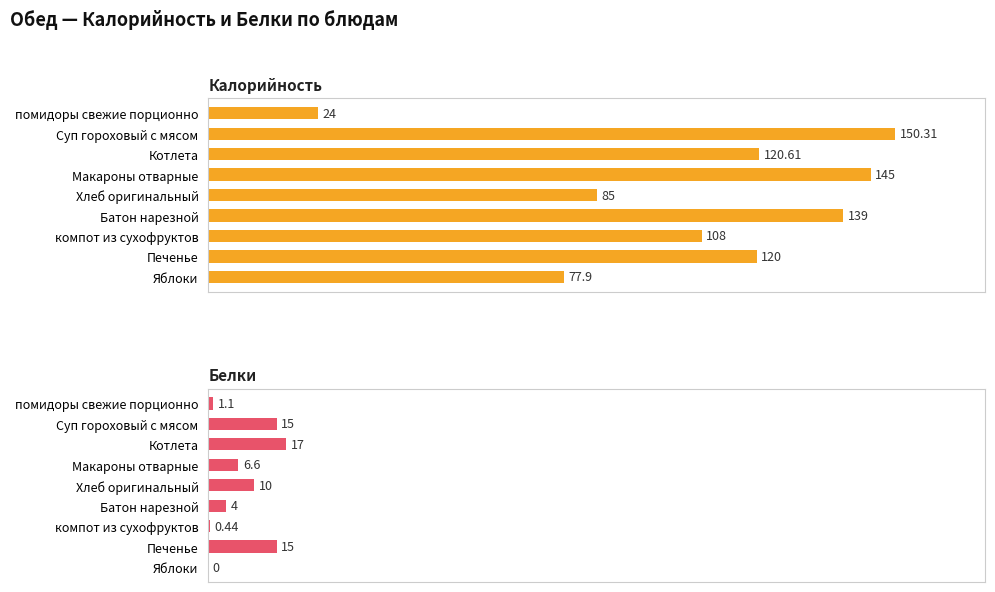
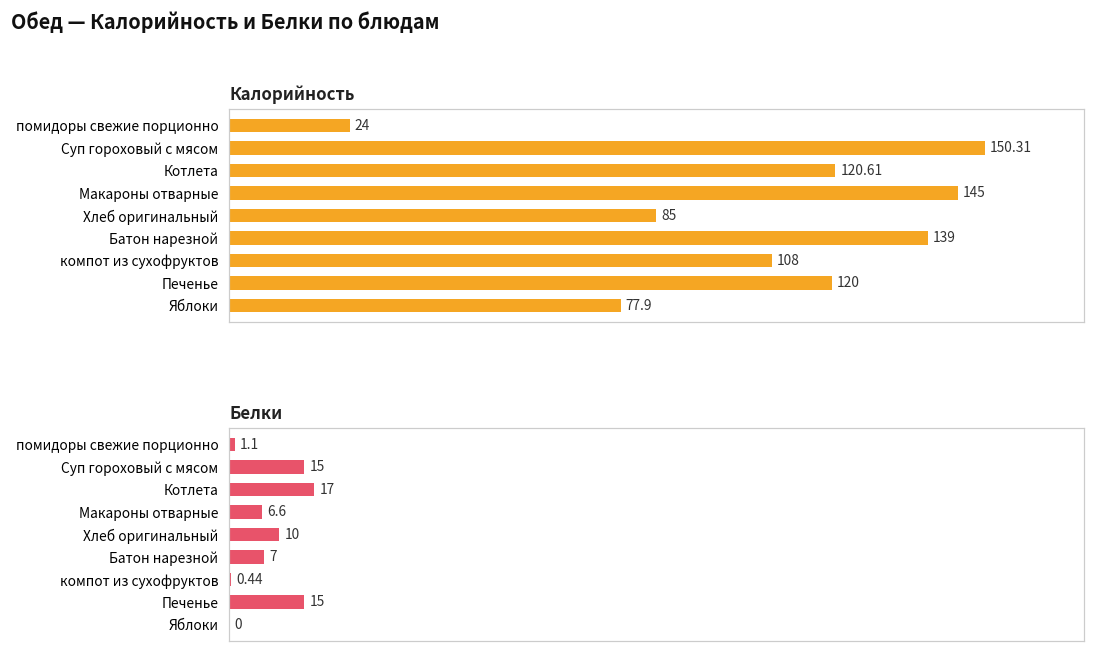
  {
    "Калорийность": {
      "помидоры свежие порционно": 24,
      "Суп гороховый с мясом": 150.31,
      "Котлета": 120.61,
      "Макароны отварные": 145,
      "Хлеб оригинальный": 85,
      "Батон нарезной": 139,
      "компот из сухофруктов": 108,
      "Печенье": 120,
      "Яблоки": 77.9
    },
    "Белки": {
      "помидоры свежие порционно": 1.1,
      "Суп гороховый с мясом": 15,
      "Котлета": 17,
      "Макароны отварные": 6.6,
      "Хлеб оригинальный": 10,
-     "Батон нарезной": 4,
+     "Батон нарезной": 7,
      "компот из сухофруктов": 0.44,
      "Печенье": 15,
      "Яблоки": 0
    }
  }
